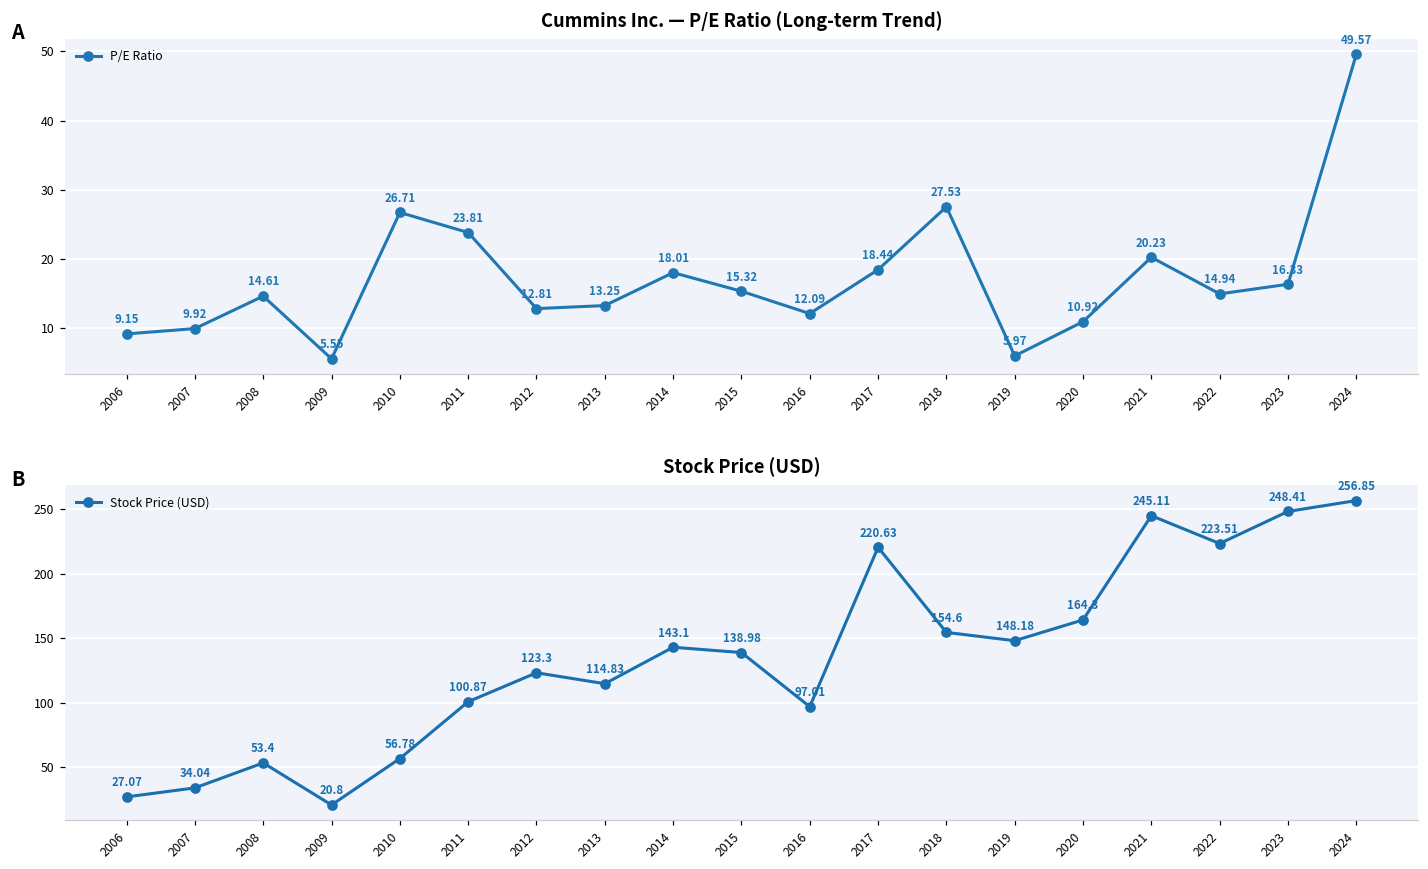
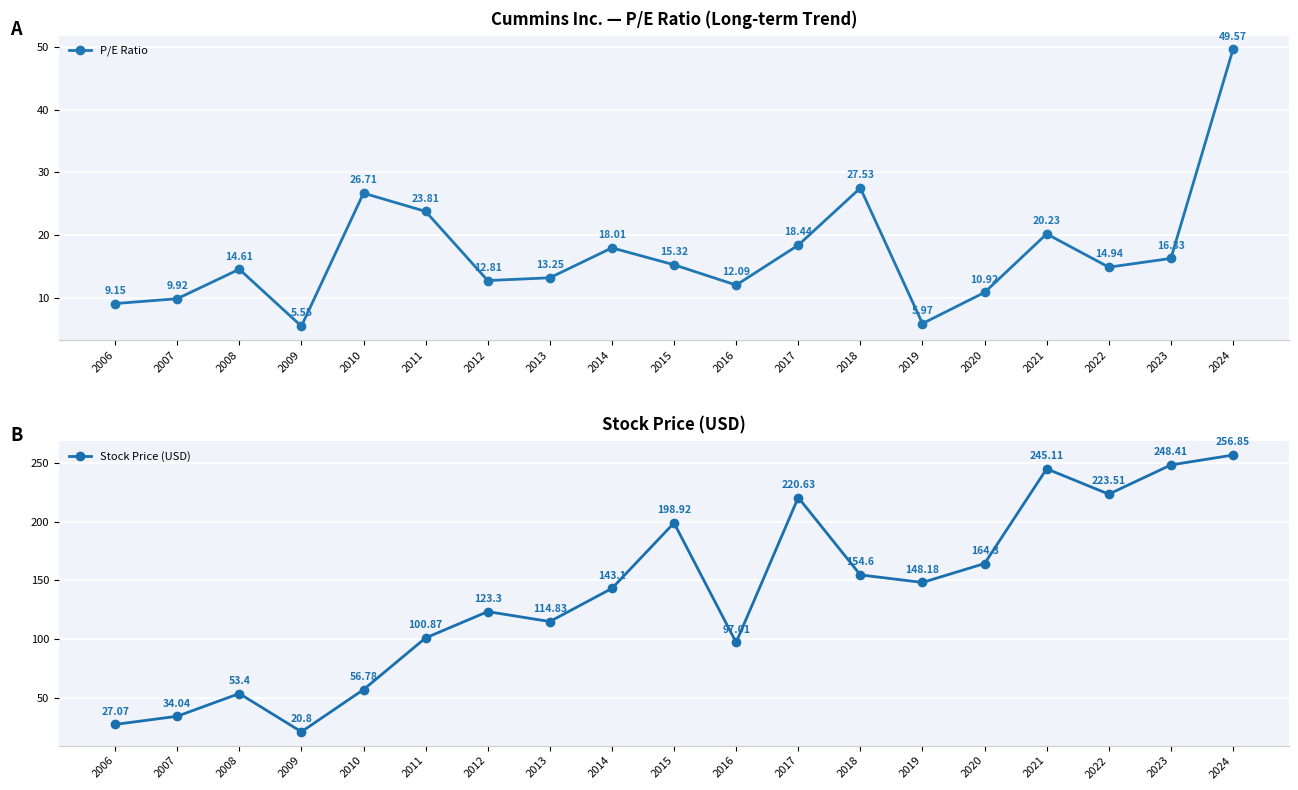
  {
    "Cummins Inc. — P/E Ratio (Long-term Trend)": {
      "2006": 9.15,
      "2007": 9.92,
      "2008": 14.61,
      "2009": 5.55,
      "2010": 26.71,
      "2011": 23.81,
      "2012": 12.81,
      "2013": 13.25,
      "2014": 18.01,
      "2015": 15.32,
      "2016": 12.09,
      "2017": 18.44,
      "2018": 27.53,
      "2019": 5.97,
      "2020": 10.92,
      "2021": 20.23,
      "2022": 14.94,
      "2023": 16.33,
      "2024": 49.57
    },
    "Stock Price (USD)": {
      "2006": 27.07,
      "2007": 34.04,
      "2008": 53.4,
      "2009": 20.8,
      "2010": 56.78,
      "2011": 100.87,
      "2012": 123.3,
      "2013": 114.83,
      "2014": 143.1,
-     "2015": 138.98,
+     "2015": 198.92,
      "2016": 97.01,
      "2017": 220.63,
      "2018": 154.6,
      "2019": 148.18,
      "2020": 164.3,
      "2021": 245.11,
      "2022": 223.51,
      "2023": 248.41,
      "2024": 256.85
    }
  }
